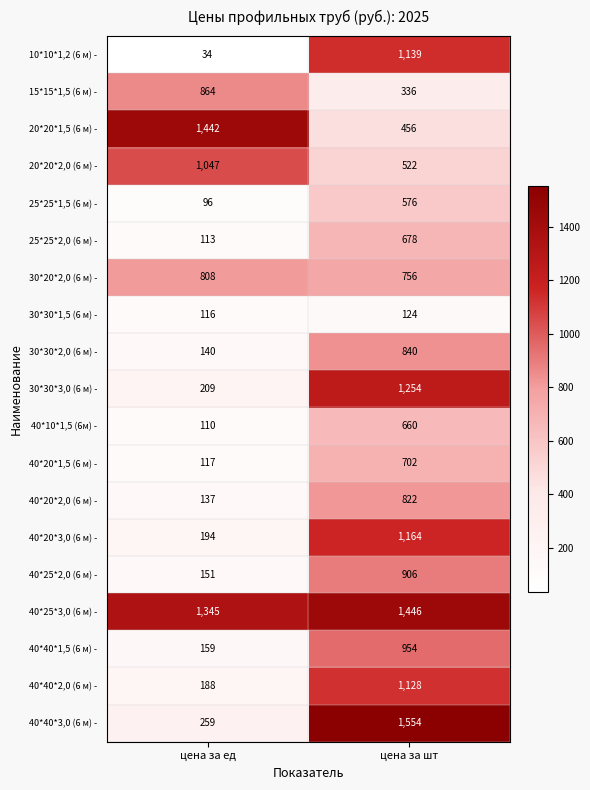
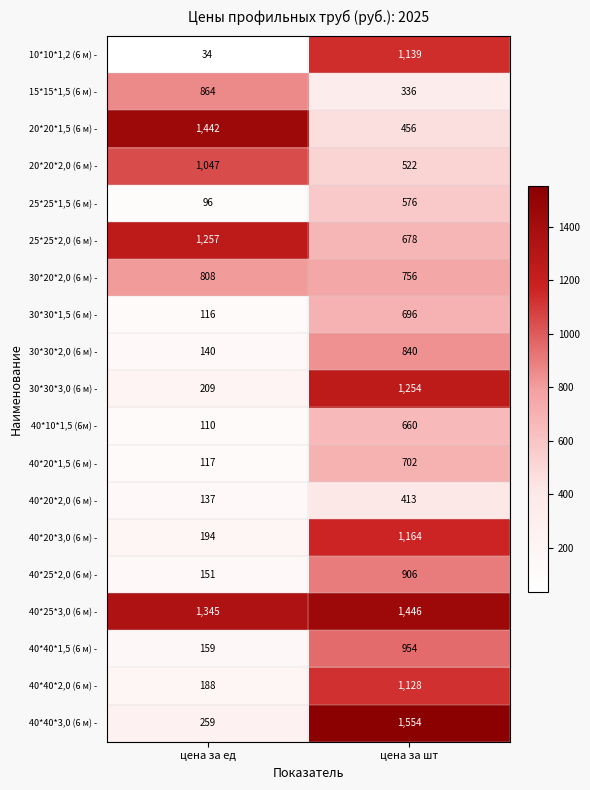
  {
    "10*10*1,2 (6 м) -": {
      "цена за ед": "34",
      "цена за шт": "1,139"
    },
    "15*15*1,5 (6 м) -": {
      "цена за ед": "864",
      "цена за шт": "336"
    },
    "20*20*1,5 (6 м) -": {
      "цена за ед": "1,442",
      "цена за шт": "456"
    },
    "20*20*2,0 (6 м) -": {
      "цена за ед": "1,047",
      "цена за шт": "522"
    },
    "25*25*1,5 (6 м) -": {
      "цена за ед": "96",
      "цена за шт": "576"
    },
    "25*25*2,0 (6 м) -": {
-     "цена за ед": "113",
+     "цена за ед": "1,257",
      "цена за шт": "678"
    },
    "30*20*2,0 (6 м) -": {
      "цена за ед": "808",
      "цена за шт": "756"
    },
    "30*30*1,5 (6 м) -": {
      "цена за ед": "116",
-     "цена за шт": "124"
+     "цена за шт": "696"
    },
    "30*30*2,0 (6 м) -": {
      "цена за ед": "140",
      "цена за шт": "840"
    },
    "30*30*3,0 (6 м) -": {
      "цена за ед": "209",
      "цена за шт": "1,254"
    },
    "40*10*1,5 (6м) -": {
      "цена за ед": "110",
      "цена за шт": "660"
    },
    "40*20*1,5 (6 м) -": {
      "цена за ед": "117",
      "цена за шт": "702"
    },
    "40*20*2,0 (6 м) -": {
      "цена за ед": "137",
-     "цена за шт": "822"
+     "цена за шт": "413"
    },
    "40*20*3,0 (6 м) -": {
      "цена за ед": "194",
      "цена за шт": "1,164"
    },
    "40*25*2,0 (6 м) -": {
      "цена за ед": "151",
      "цена за шт": "906"
    },
    "40*25*3,0 (6 м) -": {
      "цена за ед": "1,345",
      "цена за шт": "1,446"
    },
    "40*40*1,5 (6 м) -": {
      "цена за ед": "159",
      "цена за шт": "954"
    },
    "40*40*2,0 (6 м) -": {
      "цена за ед": "188",
      "цена за шт": "1,128"
    },
    "40*40*3,0 (6 м) -": {
      "цена за ед": "259",
      "цена за шт": "1,554"
    }
  }
